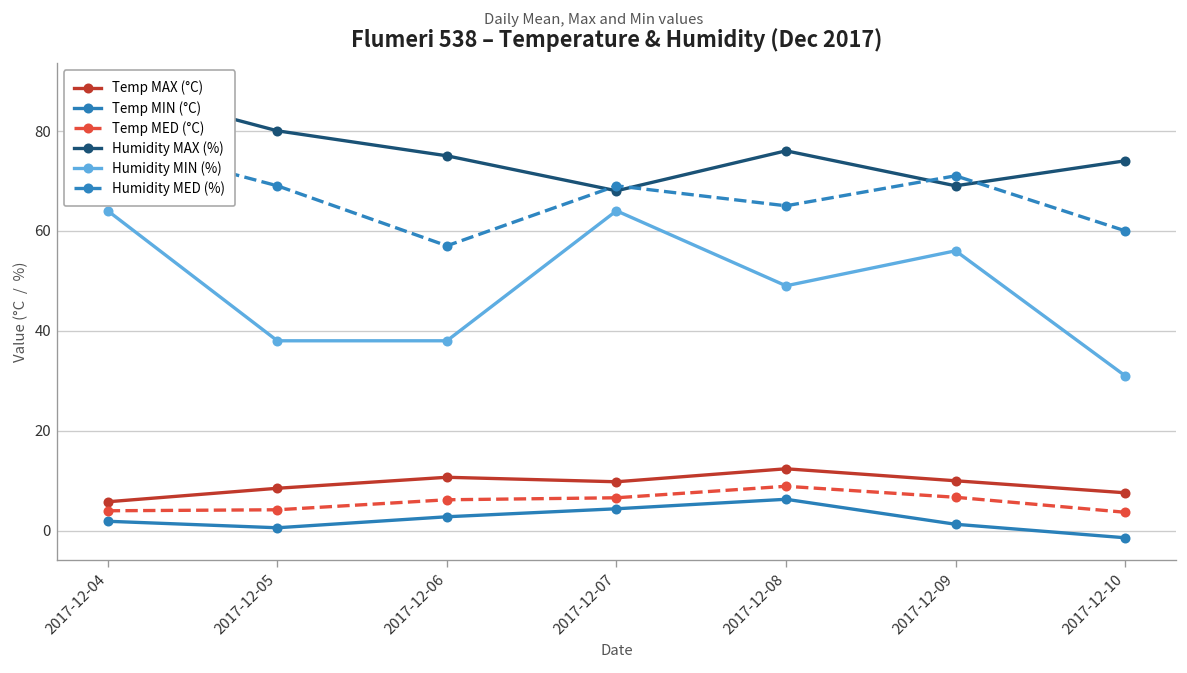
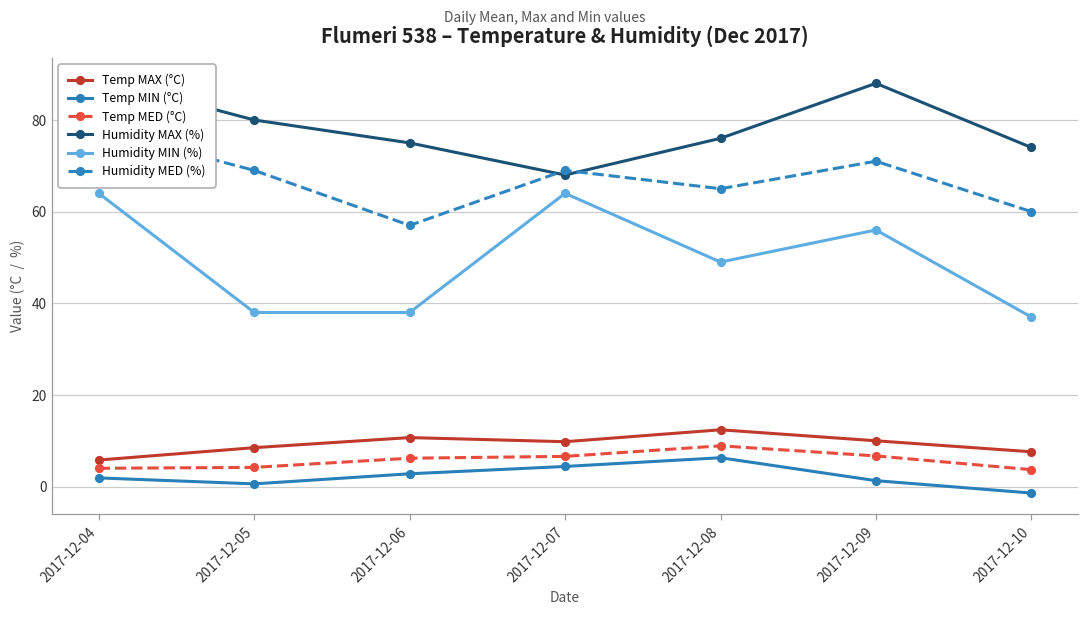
  {
    "Humidity MAX (%)": {
      "2017-12-05": 80,
      "2017-12-06": 75,
      "2017-12-07": 68,
      "2017-12-08": 76,
-     "2017-12-09": 69,
+     "2017-12-09": 88,
      "2017-12-10": 74
    },
    "Humidity MIN (%)": {
      "2017-12-04": 64,
      "2017-12-05": 38,
      "2017-12-06": 38,
      "2017-12-07": 64,
      "2017-12-08": 49,
      "2017-12-09": 56,
-     "2017-12-10": 31
+     "2017-12-10": 37
    }
  }
